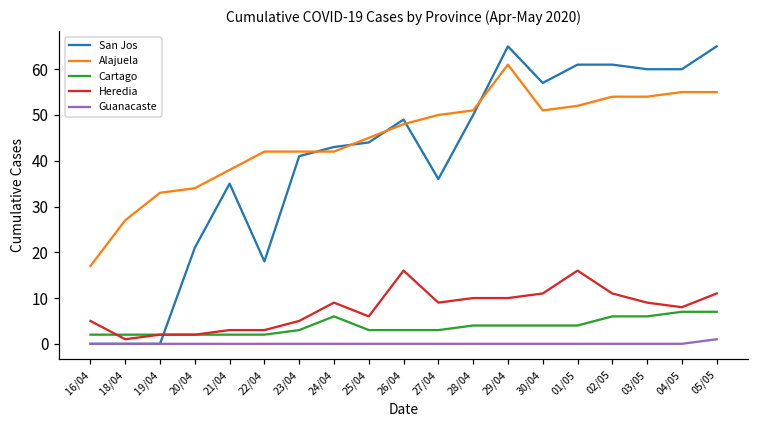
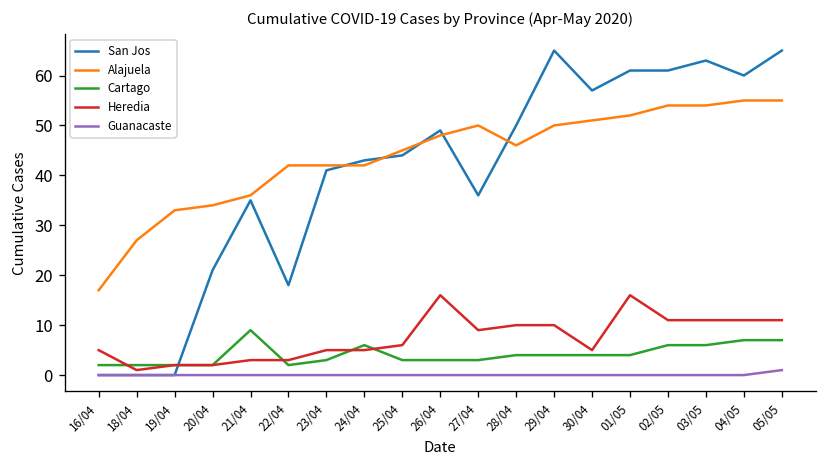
  {
    "San Jos": {
      "20/04": 21,
      "21/04": 35,
      "22/04": 18,
      "23/04": 41,
      "24/04": 43,
      "25/04": 44,
      "26/04": 49,
      "27/04": 36,
      "28/04": 50,
      "29/04": 65,
      "30/04": 57,
      "01/05": 61,
      "02/05": 61,
-     "03/05": 60,
+     "03/05": 63,
      "04/05": 60,
      "05/05": 65
    },
    "Alajuela": {
      "16/04": 17,
      "18/04": 27,
      "19/04": 33,
      "20/04": 34,
-     "21/04": 38,
+     "21/04": 36,
      "22/04": 42,
      "23/04": 42,
      "24/04": 42,
      "25/04": 45,
      "26/04": 48,
      "27/04": 50,
-     "28/04": 51,
-     "29/04": 61,
+     "28/04": 46,
+     "29/04": 50,
      "30/04": 51,
      "01/05": 52,
      "02/05": 54,
      "03/05": 54,
      "04/05": 55,
      "05/05": 55
    },
    "Cartago": {
      "16/04": 2,
      "18/04": 2,
-     "21/04": 2,
+     "21/04": 9,
      "22/04": 2,
      "23/04": 3,
      "24/04": 6,
      "25/04": 3,
      "26/04": 3,
      "27/04": 3,
      "28/04": 4,
      "29/04": 4,
      "30/04": 4,
      "01/05": 4,
      "02/05": 6,
      "03/05": 6,
      "04/05": 7,
      "05/05": 7
    },
    "Heredia": {
      "16/04": 5,
      "18/04": 1,
      "21/04": 3,
      "22/04": 3,
      "23/04": 5,
-     "24/04": 9,
+     "24/04": 5,
      "25/04": 6,
      "26/04": 16,
      "27/04": 9,
      "28/04": 10,
      "29/04": 10,
-     "30/04": 11,
+     "30/04": 5,
      "01/05": 16,
      "02/05": 11,
-     "03/05": 9,
-     "04/05": 8,
+     "03/05": 11,
+     "04/05": 11,
      "05/05": 11
    },
    "Guanacaste": {
      "20/04": 0,
      "21/04": 0,
      "22/04": 0,
      "23/04": 0,
      "24/04": 0,
      "25/04": 0,
      "26/04": 0,
      "27/04": 0,
      "28/04": 0,
      "29/04": 0,
      "30/04": 0,
      "01/05": 0,
      "02/05": 0,
      "03/05": 0,
      "04/05": 0,
      "05/05": 1
    }
  }
